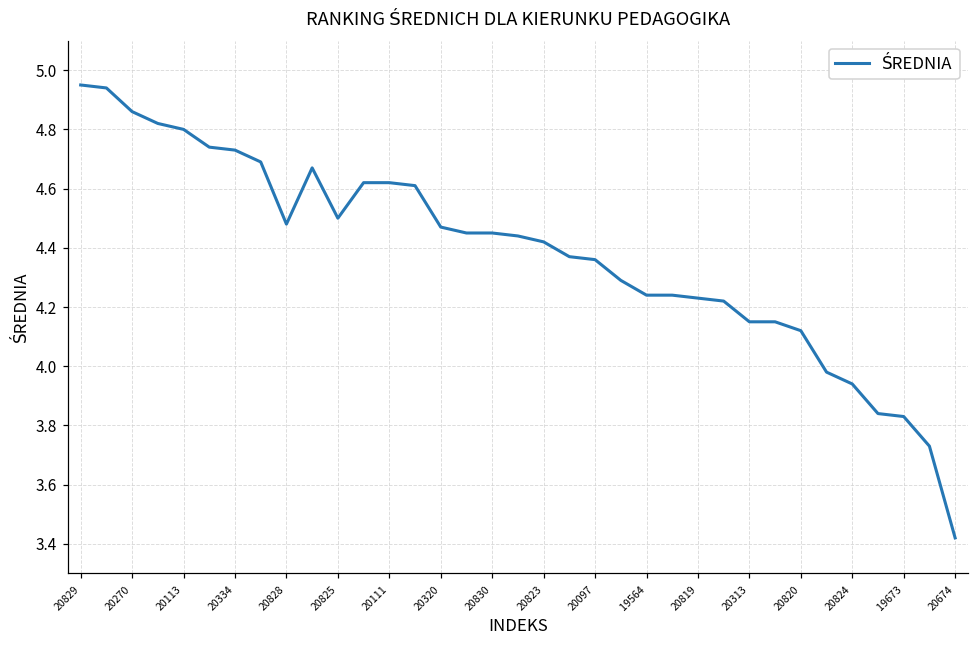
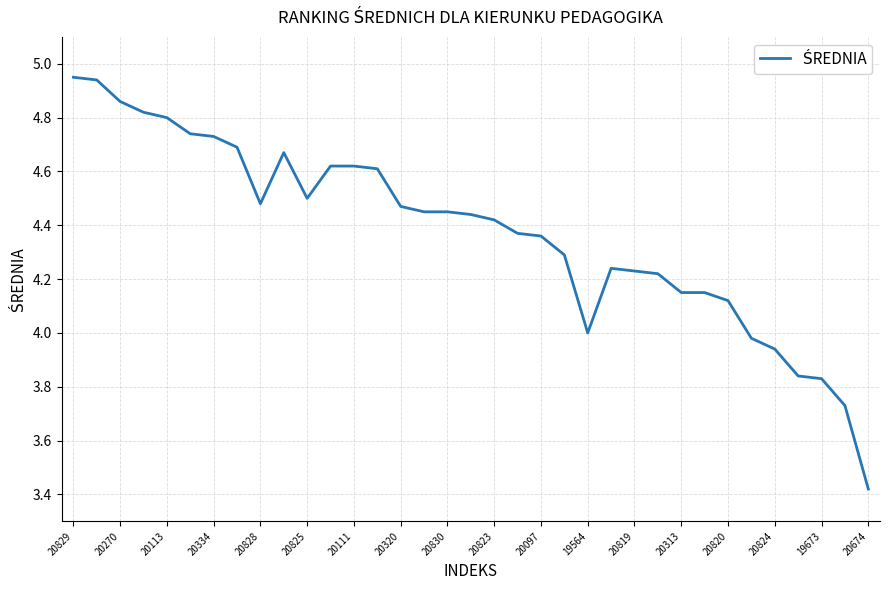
  {
    "20829": 4.95,
    "20270": 4.86,
    "20113": 4.80,
    "20334": 4.73,
    "20828": 4.48,
    "20825": 4.50,
    "20111": 4.62,
    "20320": 4.47,
    "20830": 4.45,
    "20823": 4.42,
    "20097": 4.36,
-   "19564": 4.24,
+   "19564": 4.00,
    "20819": 4.23,
    "20313": 4.15,
    "20820": 4.12,
    "20824": 3.94,
    "19673": 3.83,
    "20674": 3.42
  }
